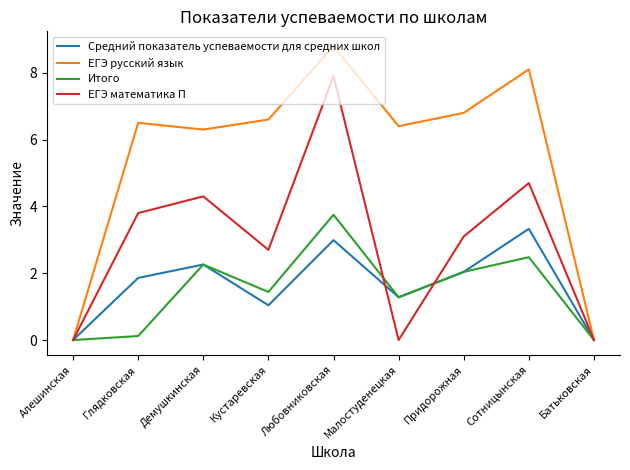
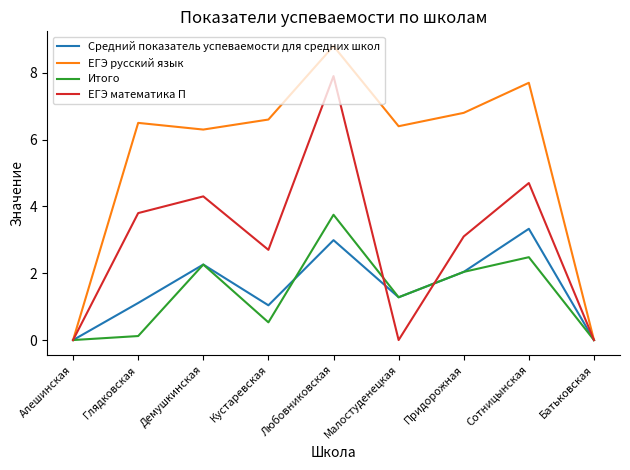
  {
    "Средний показатель успеваемости для средних школ": {
-     "Глядковская": 1.9,
+     "Глядковская": 1.1,
      "Кустаревская": 1.0,
      "Любовниковская": 3.0,
      "Сотницынская": 3.3
    },
    "ЕГЭ русский язык": {
      "Глядковская": 6.5,
      "Демушкинская": 6.3,
      "Кустаревская": 6.6,
      "Малостуденецкая": 6.4,
      "Придорожная": 6.8,
-     "Сотницынская": 8.1
+     "Сотницынская": 7.7
    },
    "Итого": {
      "Глядковская": 0.1,
-     "Кустаревская": 1.4,
+     "Кустаревская": 0.5,
      "Любовниковская": 3.8,
      "Сотницынская": 2.5
    },
    "ЕГЭ математика П": {
      "Глядковская": 3.8,
      "Демушкинская": 4.3,
      "Кустаревская": 2.7,
      "Малостуденецкая": 0.0,
      "Придорожная": 3.1,
      "Сотницынская": 4.7
    }
  }
